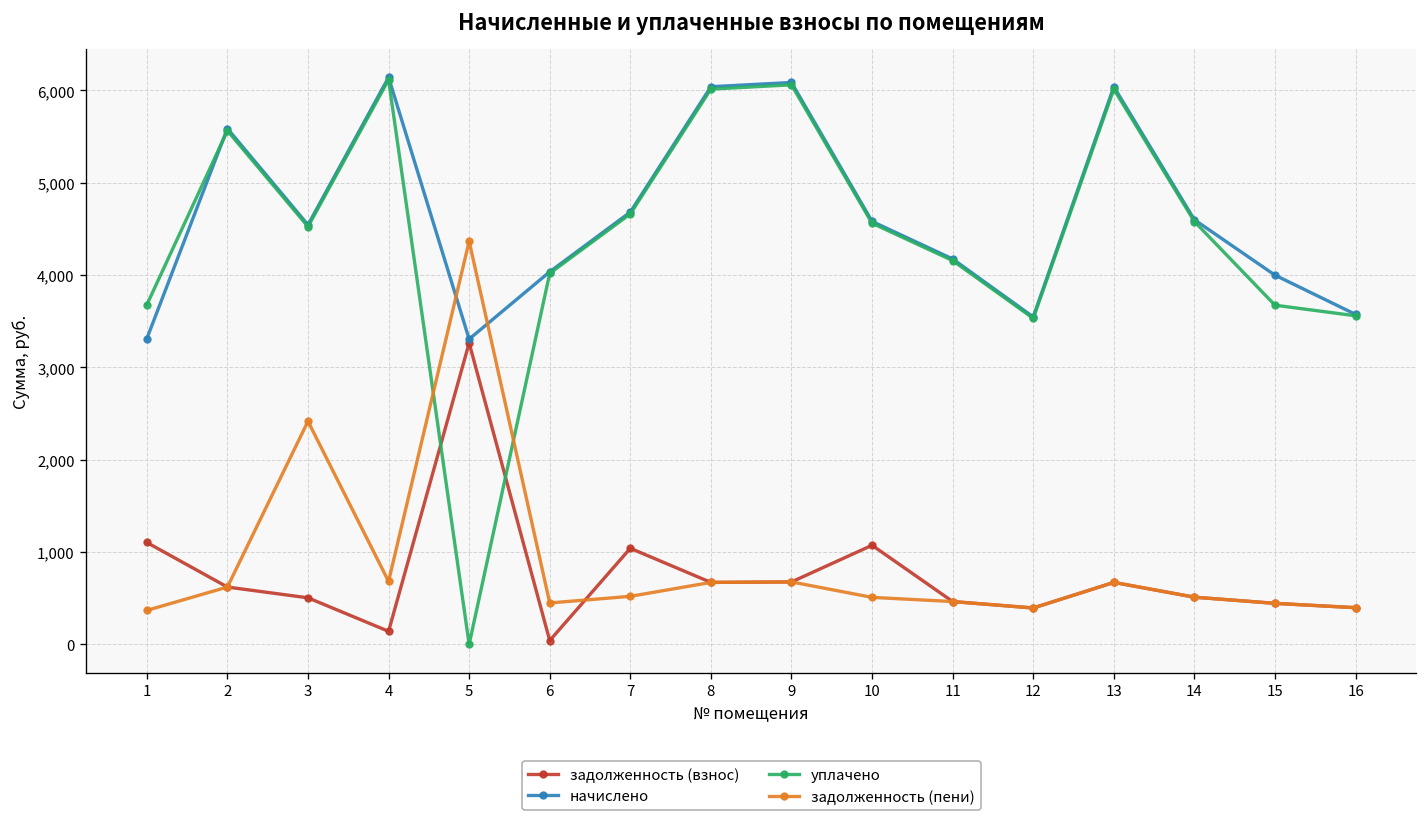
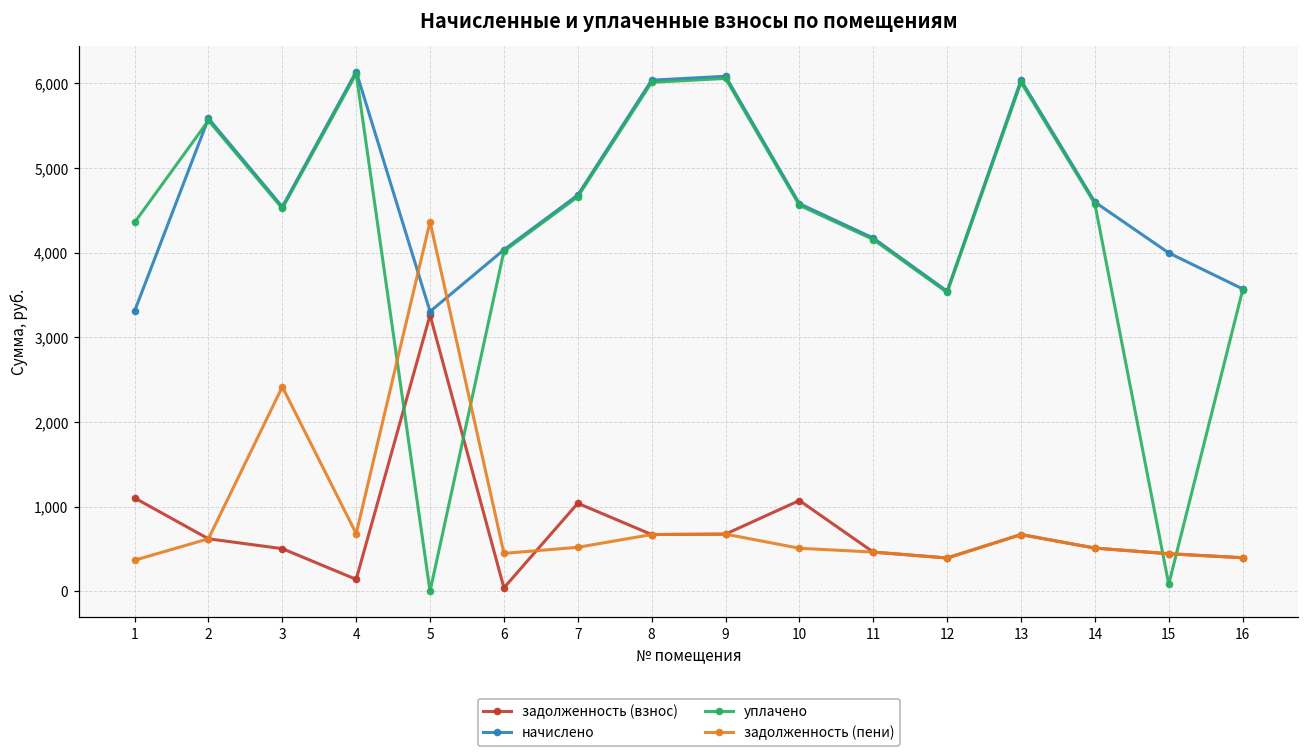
  {
    "задолженность (взнос)": {
      "1": "1,100",
      "3": "500",
      "4": "100",
      "5": "3,300",
      "6": "0",
      "7": "1,000",
      "10": "1,100"
    },
    "начислено": {
      "1": "3,300",
      "5": "3,300",
      "15": "4,000"
    },
    "уплачено": {
-     "1": "3,700",
+     "1": "4,400",
      "5": "0",
-     "15": "3,700"
+     "15": "100"
    },
    "задолженность (пени)": {
      "1": "400",
      "3": "2,400",
      "4": "700",
      "5": "4,400",
      "6": "400",
      "7": "500",
      "10": "500"
    }
  }
